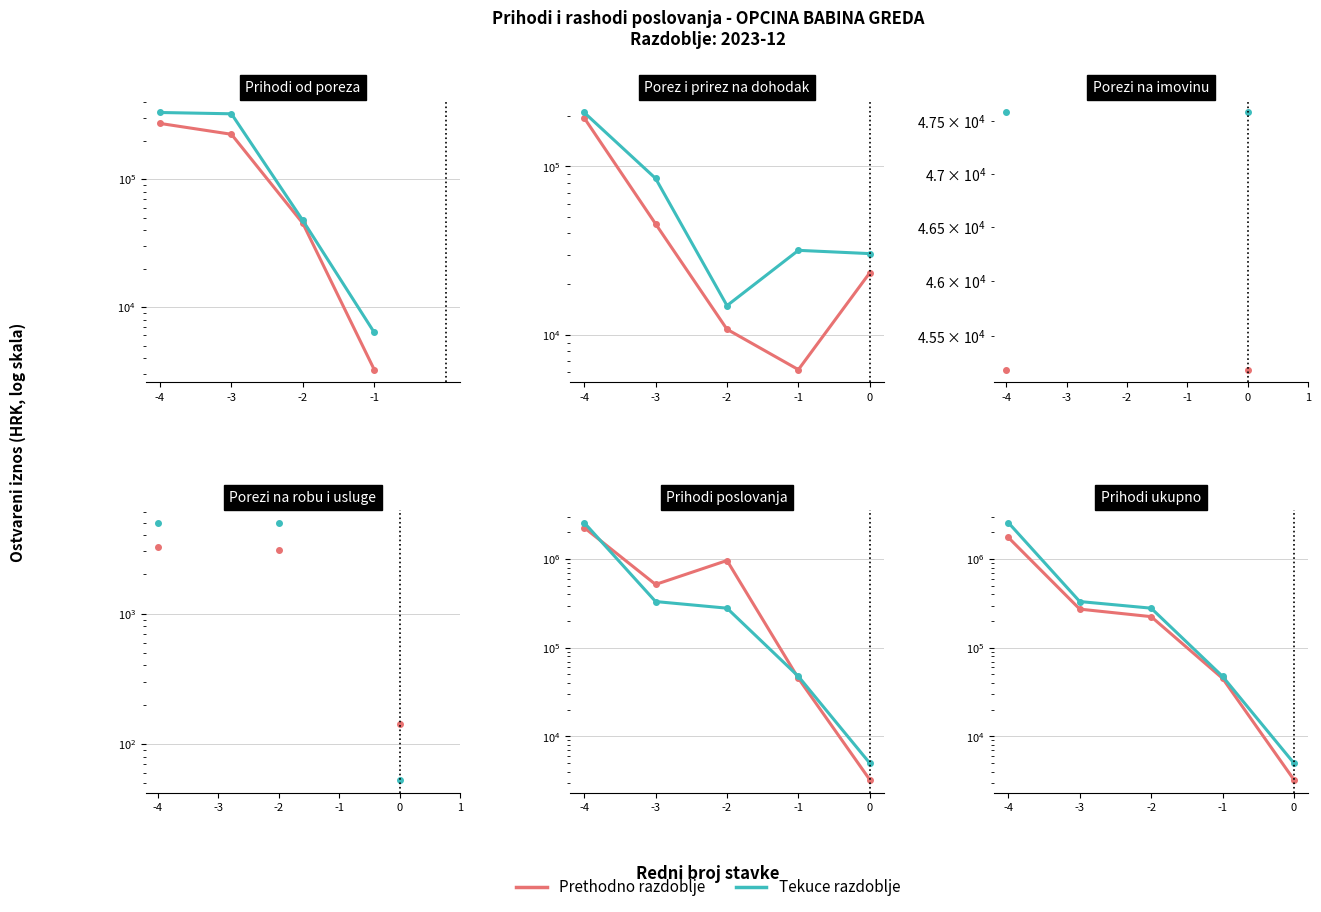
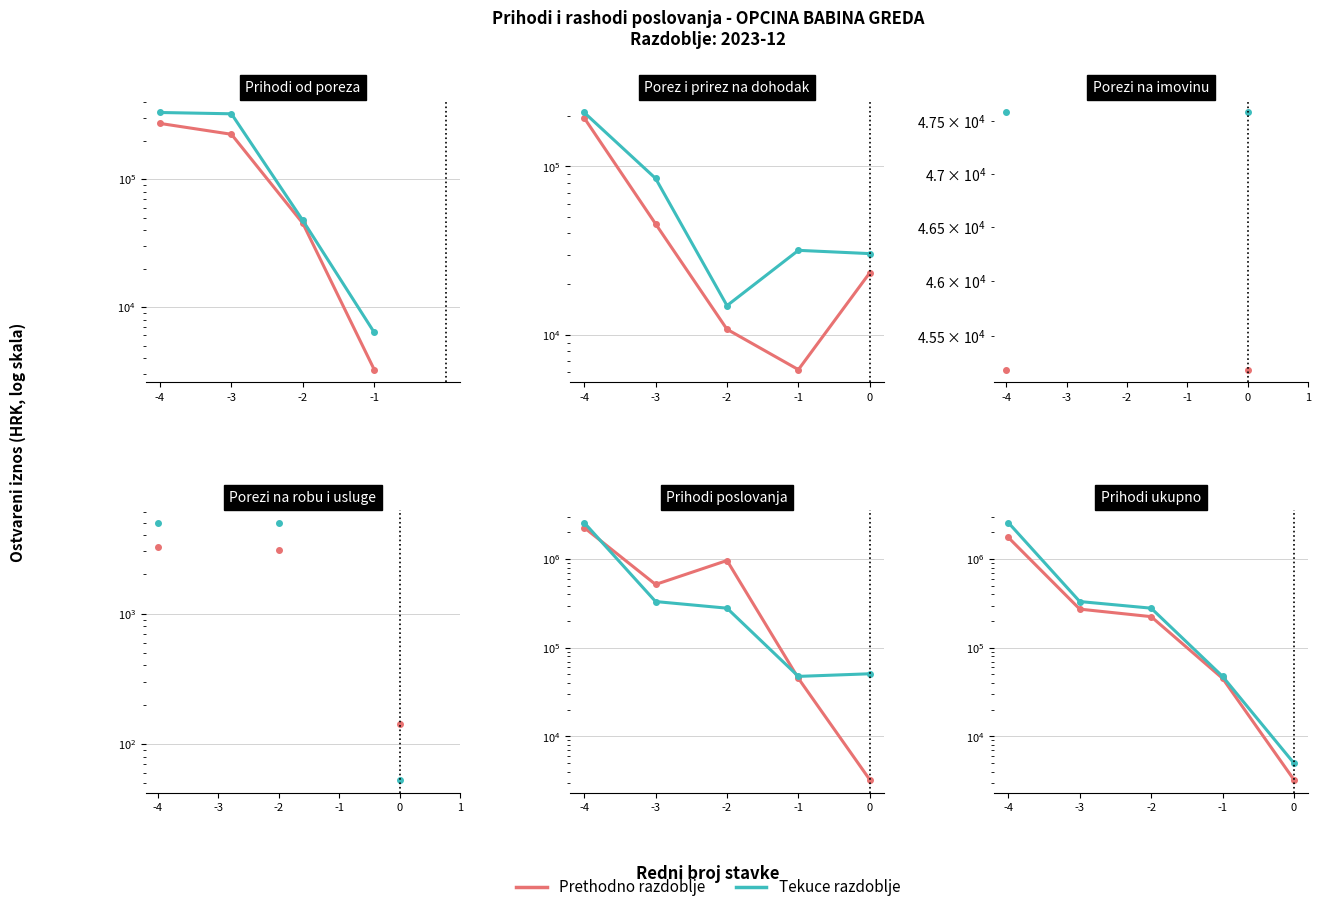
  {
    "Prihodi od poreza": {
      "Prethodno razdoblje": {
        "-4": 270000,
        "-3": 220000,
        "-2": 45000,
        "-1": 3200
      },
      "Tekuce razdoblje": {
        "-4": 330000,
        "-3": 320000,
        "-2": 48000,
        "-1": 6000
      }
    },
    "Porez i prirez na dohodak": {
      "Prethodno razdoblje": {
        "-4": 190000,
        "-3": 46000,
        "-2": 11000,
        "-1": 6200,
        "0": 23000
      },
      "Tekuce razdoblje": {
        "-4": 210000,
        "-3": 80000,
        "-2": 15000,
        "-1": 32000,
        "0": 30000
      }
    },
    "Porezi na robu i usluge": {
      "Prethodno razdoblje": {
        "-4": 3200,
        "-2": 3100,
        "0": 140
      },
      "Tekuce razdoblje": {
        "-4": 5000,
        "-2": 4900,
        "0": 53
      }
    },
    "Prihodi poslovanja": {
      "Prethodno razdoblje": {
        "-4": 2300000,
        "-3": 500000,
        "-2": 1000000,
        "0": 3200
      },
      "Tekuce razdoblje": {
        "-4": 2600000,
        "-3": 330000,
        "-2": 280000,
-       "0": 5000
+       "0": 50000
      }
    },
    "Prihodi ukupno": {
      "Prethodno razdoblje": {
        "-4": 1800000,
        "-3": 270000,
        "-2": 220000,
        "0": 3200
      },
      "Tekuce razdoblje": {
        "-4": 2600000,
        "-3": 330000,
        "-2": 280000,
        "0": 5000
      }
    }
  }
